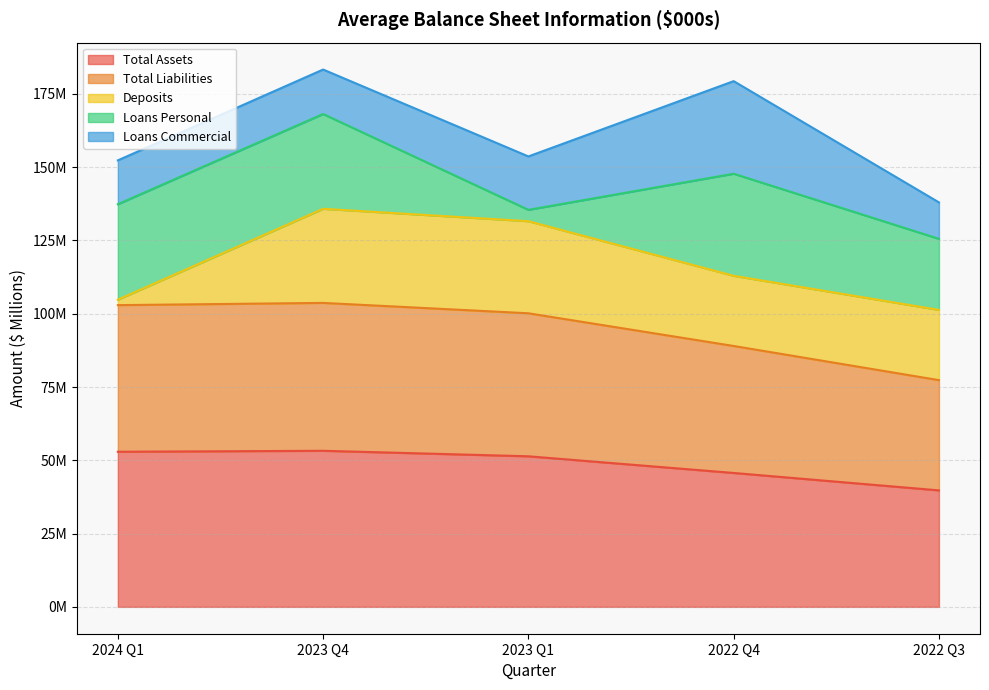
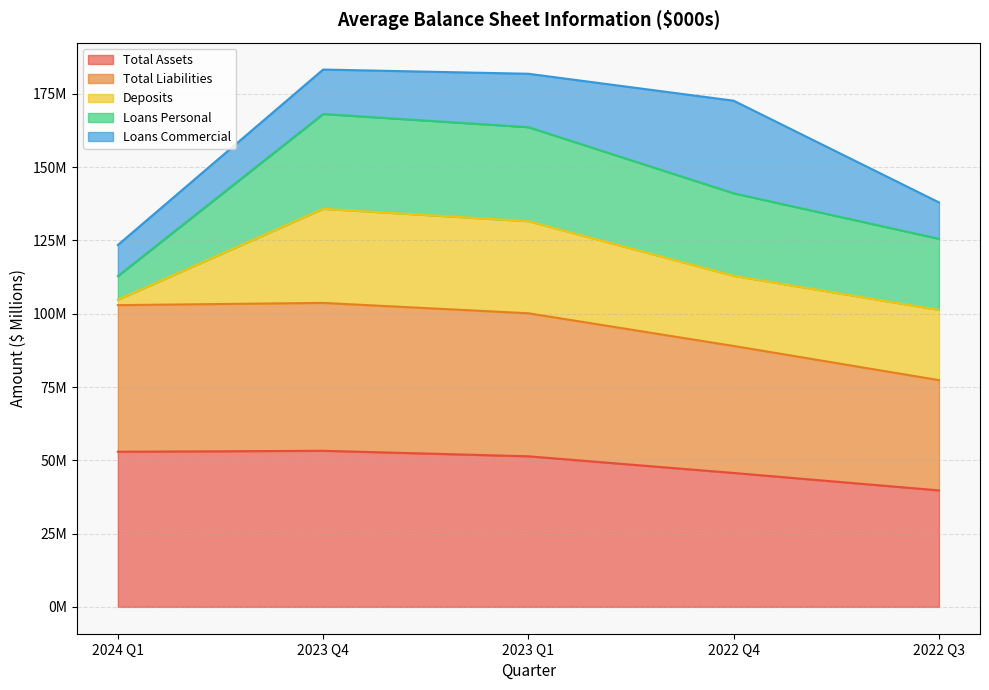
  {
    "Deposits": {
      "2024 Q1": 2000000,
      "2023 Q4": 32000000,
      "2023 Q1": 31000000,
      "2022 Q4": 24000000,
      "2022 Q3": 24000000
    },
    "Loans Personal": {
-     "2024 Q1": 33000000,
+     "2024 Q1": 8000000,
      "2023 Q4": 32000000,
-     "2023 Q1": 4000000,
-     "2022 Q4": 35000000,
+     "2023 Q1": 32000000,
+     "2022 Q4": 28000000,
      "2022 Q3": 24000000
    },
    "Loans Commercial": {
-     "2024 Q1": 15000000,
+     "2024 Q1": 11000000,
      "2023 Q4": 15000000,
      "2023 Q1": 18000000,
      "2022 Q4": 32000000,
      "2022 Q3": 12000000
    }
  }
